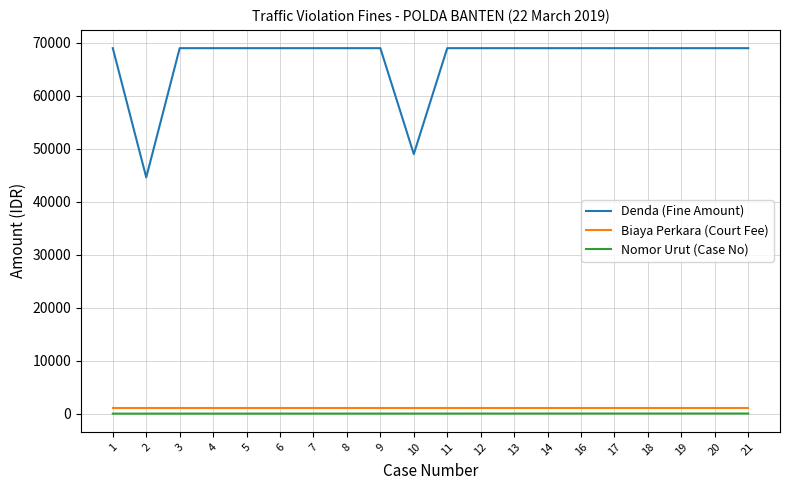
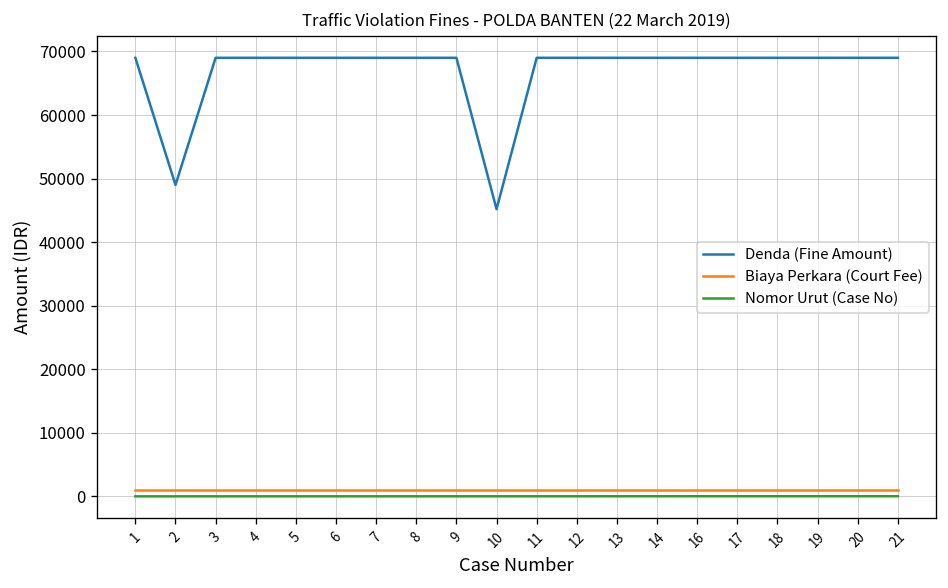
  {
    "Denda (Fine Amount)": {
      "1": 69000,
-     "2": 45000,
+     "2": 49000,
      "3": 69000,
      "4": 69000,
      "5": 69000,
      "6": 69000,
      "7": 69000,
      "8": 69000,
      "9": 69000,
-     "10": 49000,
+     "10": 45000,
      "11": 69000,
      "12": 69000,
      "13": 69000,
      "14": 69000,
      "16": 69000,
      "17": 69000,
      "18": 69000,
      "19": 69000,
      "20": 69000,
      "21": 69000
    },
    "Biaya Perkara (Court Fee)": {
      "1": 1000,
      "2": 1000,
      "3": 1000,
      "4": 1000,
      "5": 1000,
      "6": 1000,
      "7": 1000,
      "8": 1000,
      "9": 1000,
      "10": 1000,
      "11": 1000,
      "12": 1000,
      "13": 1000,
      "14": 1000,
      "16": 1000,
      "17": 1000,
      "18": 1000,
      "19": 1000,
      "20": 1000,
      "21": 1000
    },
    "Nomor Urut (Case No)": {
      "1": 0,
      "2": 0,
      "3": 0,
      "4": 0,
      "5": 0,
      "6": 0,
      "7": 0,
      "8": 0,
      "9": 0,
      "10": 0,
      "11": 0,
      "12": 0,
      "13": 0,
      "14": 0,
      "16": 0,
      "17": 0,
      "18": 0,
      "19": 0,
      "20": 0,
      "21": 0
    }
  }
